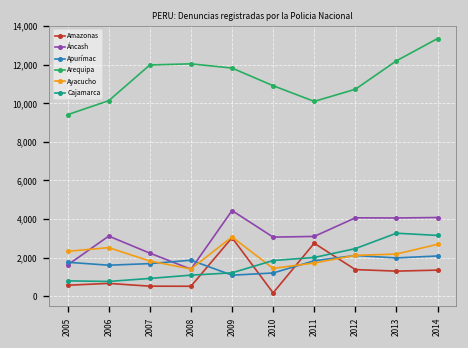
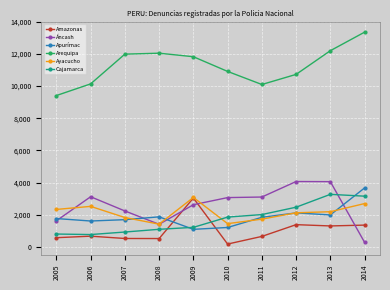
  {
    "Amazonas": {
      "2005": "600",
      "2007": "500",
      "2008": "500",
      "2010": "200",
-     "2011": "2,700",
+     "2011": "600",
      "2012": "1,400",
      "2013": "1,300",
      "2014": "1,300"
    },
    "Áncash": {
      "2006": "3,100",
      "2007": "2,200",
-     "2009": "4,400",
+     "2009": "2,600",
      "2010": "3,100",
      "2011": "3,100",
      "2012": "4,100",
      "2013": "4,100",
-     "2014": "4,100"
+     "2014": "300"
    },
    "Apurímac": {
      "2006": "1,600",
      "2008": "1,900",
      "2010": "1,200",
      "2013": "2,000",
-     "2014": "2,100"
+     "2014": "3,700"
    },
    "Ayacucho": {
      "2005": "2,300",
      "2006": "2,500",
      "2010": "1,400",
      "2013": "2,200",
      "2014": "2,700"
    }
  }
